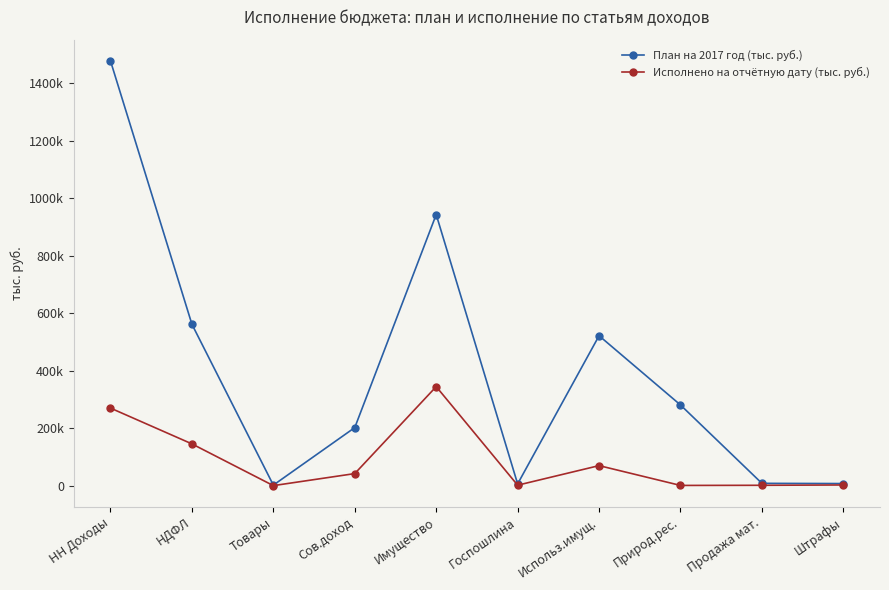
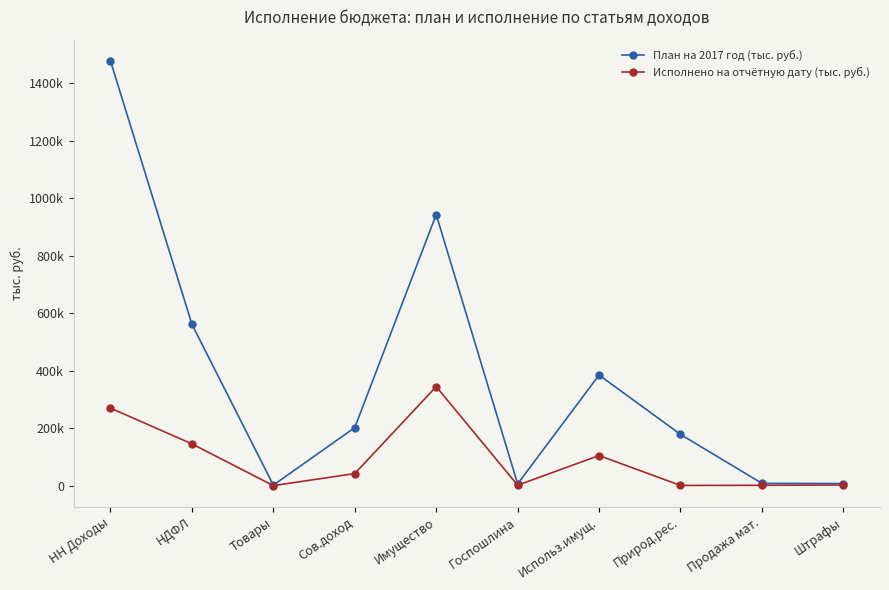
  {
    "План на 2017 год (тыс. руб.)": {
      "НН Доходы": 1480000,
      "НДФЛ": 560000,
      "Сов.доход": 200000,
      "Имущество": 940000,
-     "Использ.имущ.": 520000,
-     "Природ.рес.": 280000
+     "Использ.имущ.": 390000,
+     "Природ.рес.": 180000
    },
    "Исполнено на отчётную дату (тыс. руб.)": {
      "НН Доходы": 270000,
      "НДФЛ": 150000,
      "Сов.доход": 40000,
      "Имущество": 350000,
-     "Использ.имущ.": 70000,
+     "Использ.имущ.": 110000,
      "Природ.рес.": 0
    }
  }
